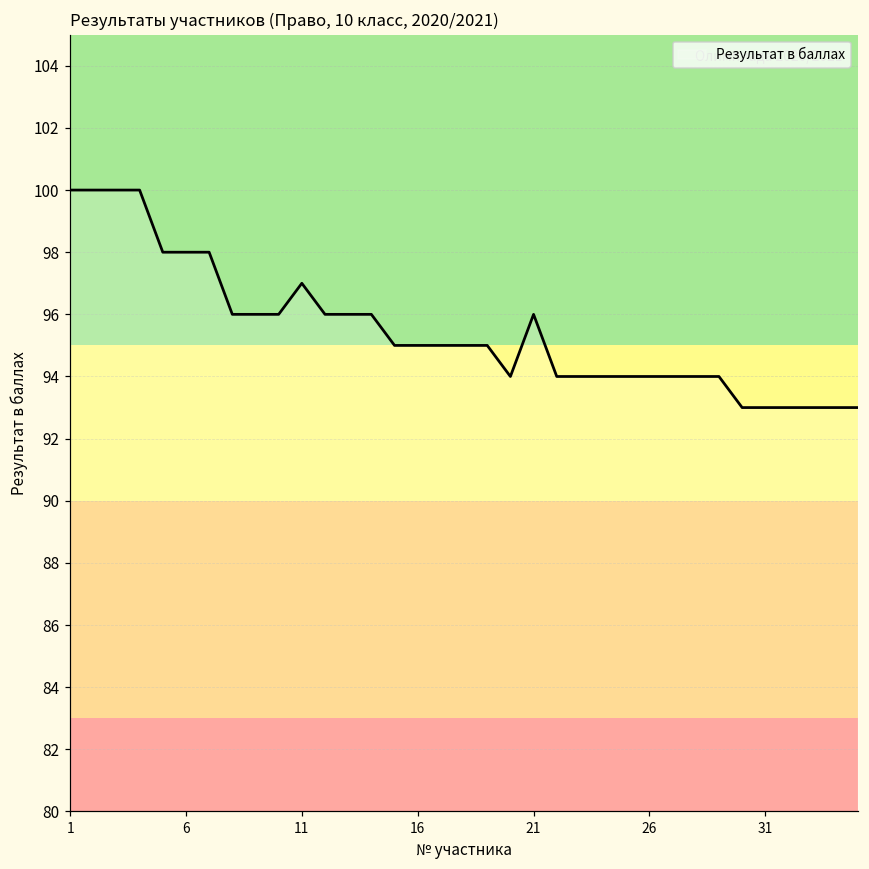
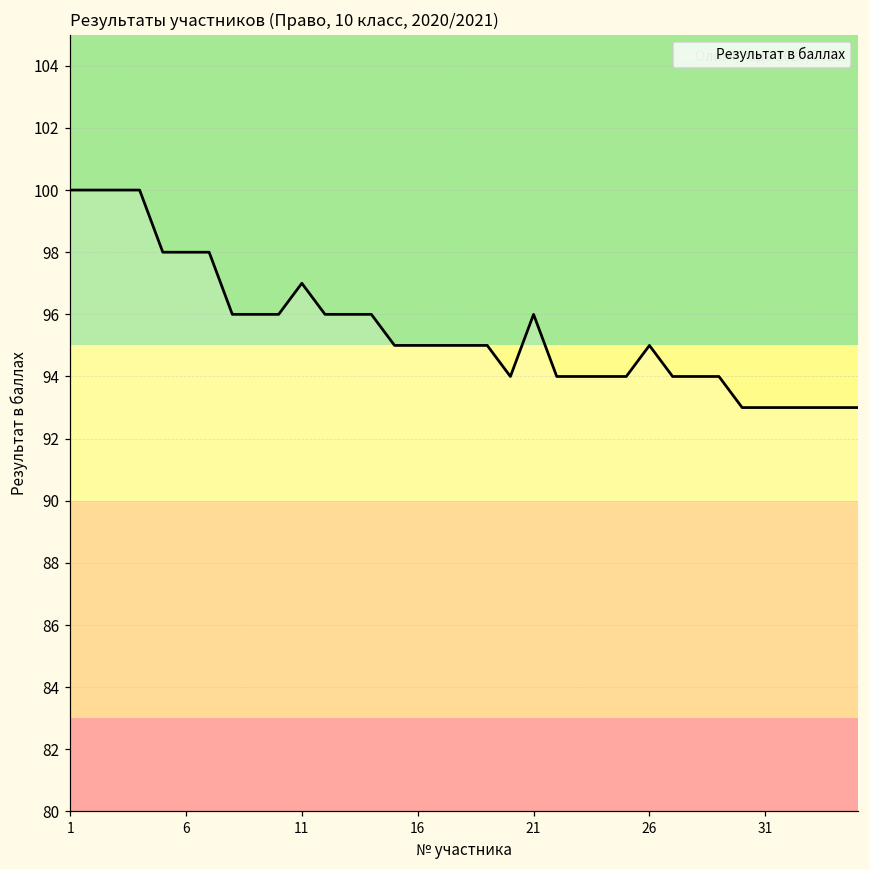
  {
    "1": 100,
    "6": 98,
    "11": 97,
    "16": 95,
    "21": 96,
-   "26": 94,
+   "26": 95,
    "31": 93
  }
